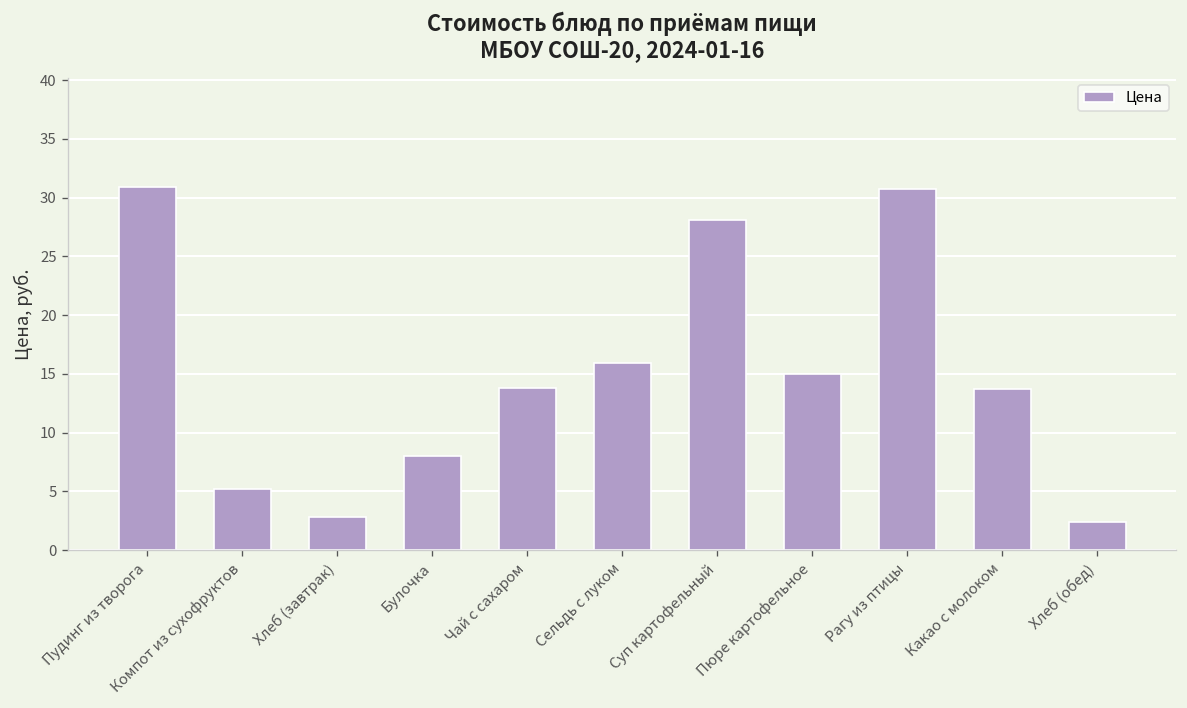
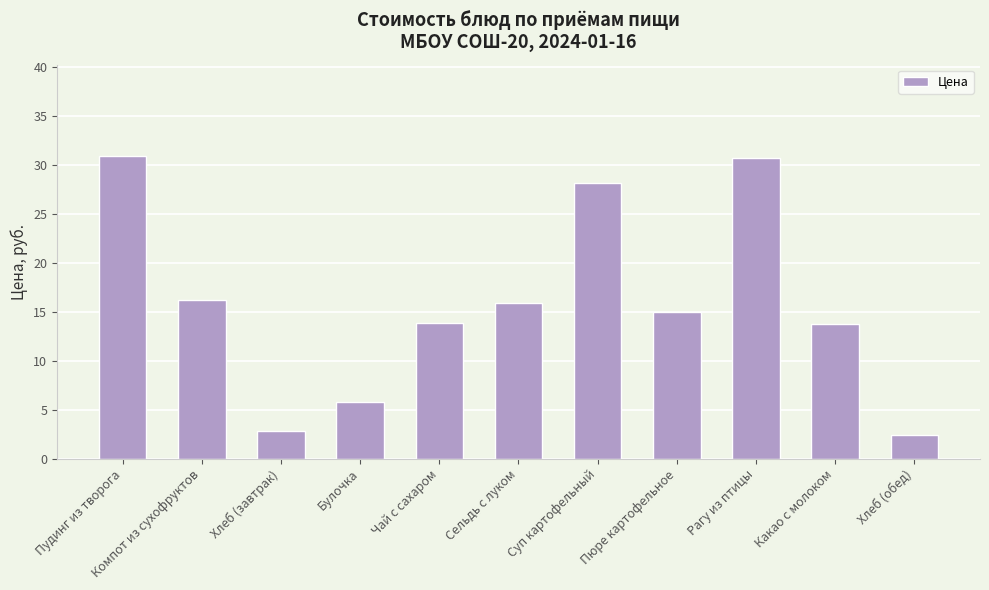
  {
    "Пудинг из творога": 31,
-   "Компот из сухофруктов": 5,
+   "Компот из сухофруктов": 16,
    "Хлеб (завтрак)": 3,
-   "Булочка": 8,
+   "Булочка": 6,
    "Чай с сахаром": 14,
    "Сельдь с луком": 16,
    "Суп картофельный": 28,
    "Пюре картофельное": 15,
    "Рагу из птицы": 31,
    "Какао с молоком": 14,
    "Хлеб (обед)": 2
  }
